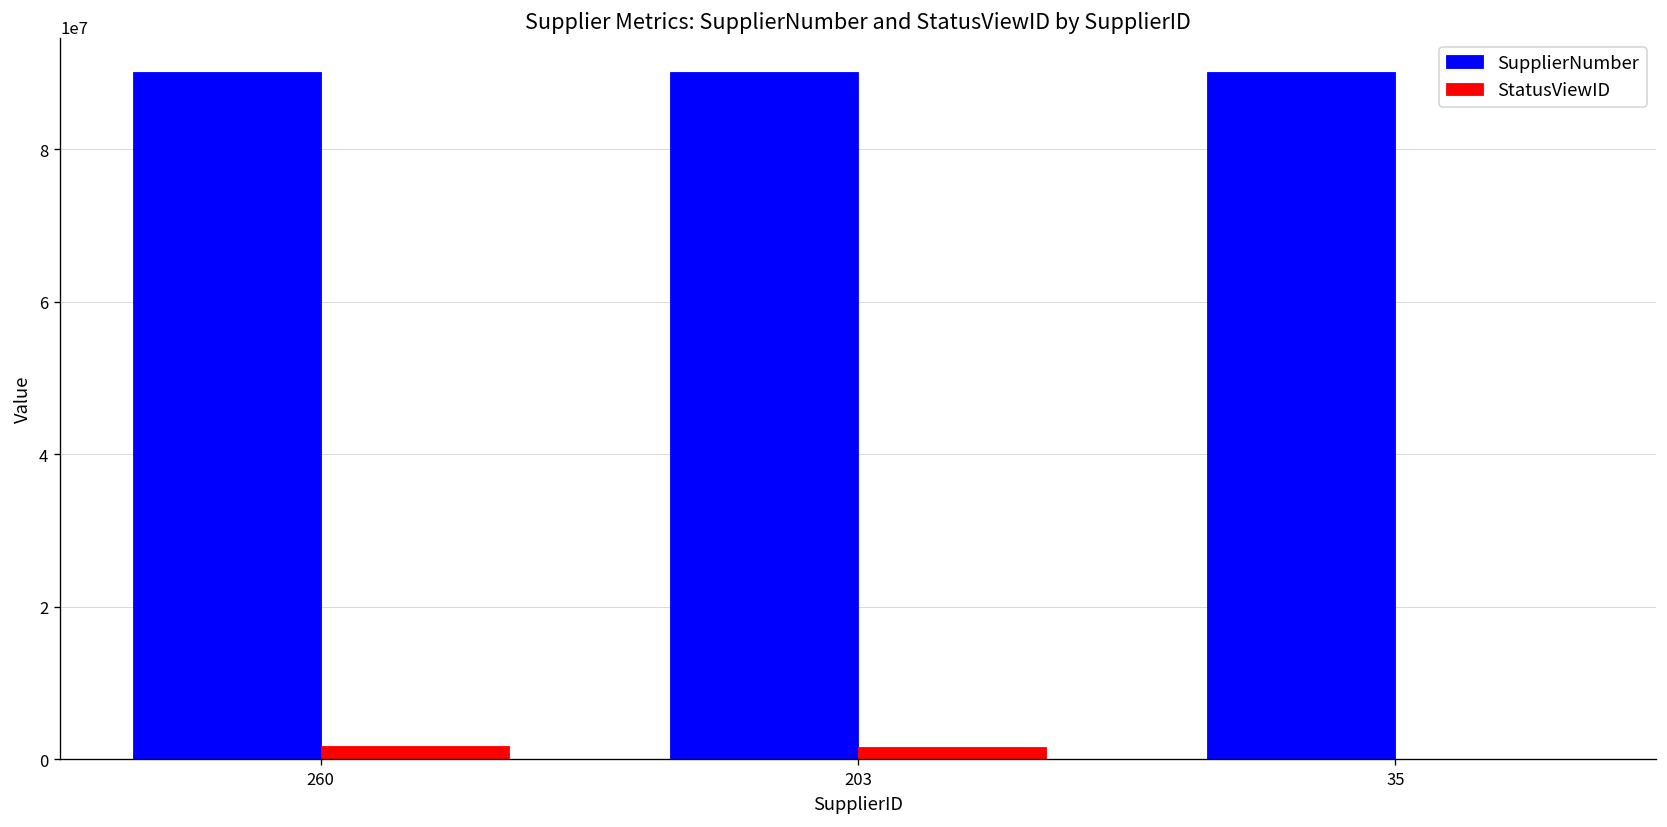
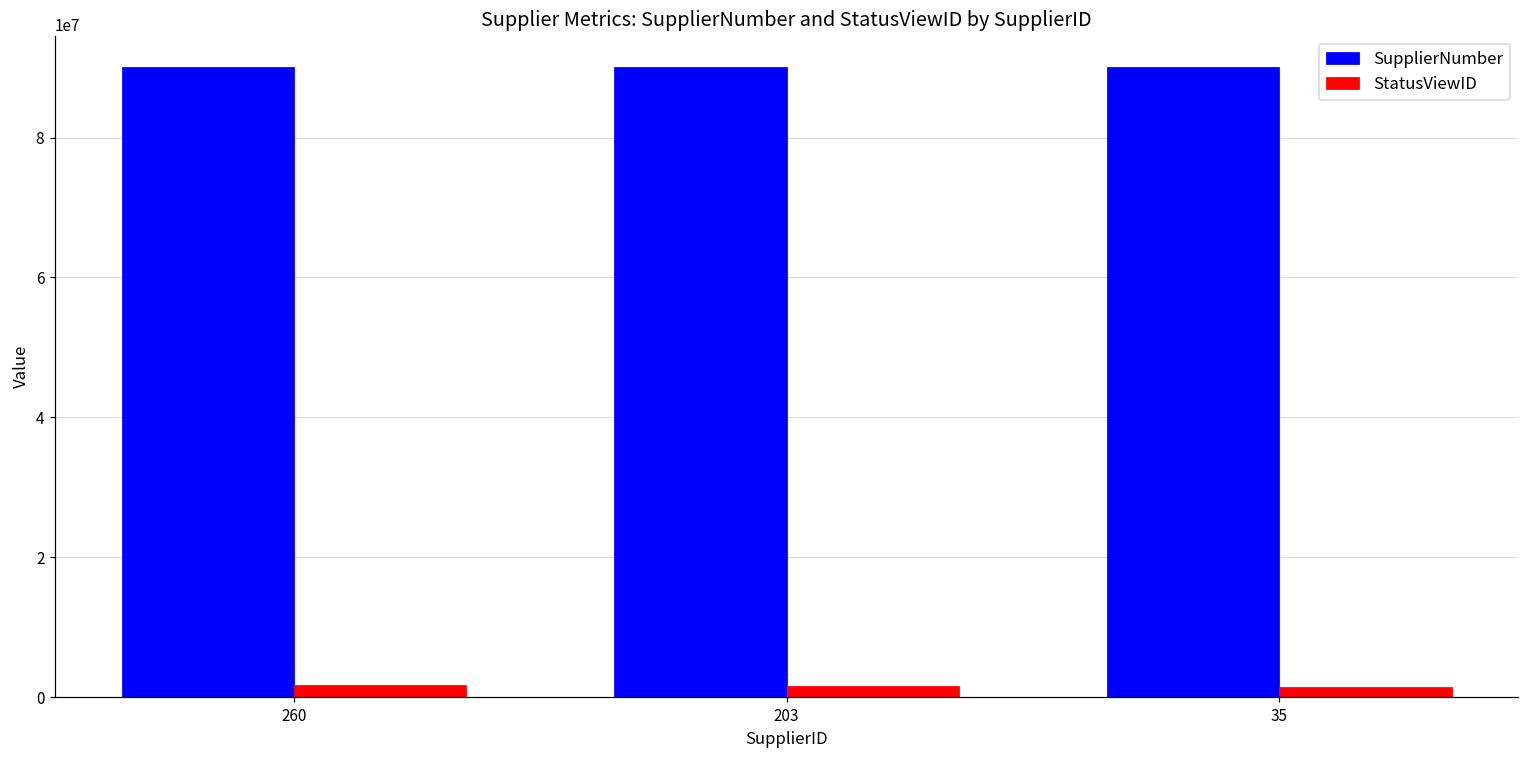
  {
    "SupplierNumber": {
      "260": 90000000,
      "203": 90000000,
      "35": 90000000
    },
    "StatusViewID": {
      "260": 2000000,
      "203": 2000000,
-     "35": 0
+     "35": 1000000
    }
  }
